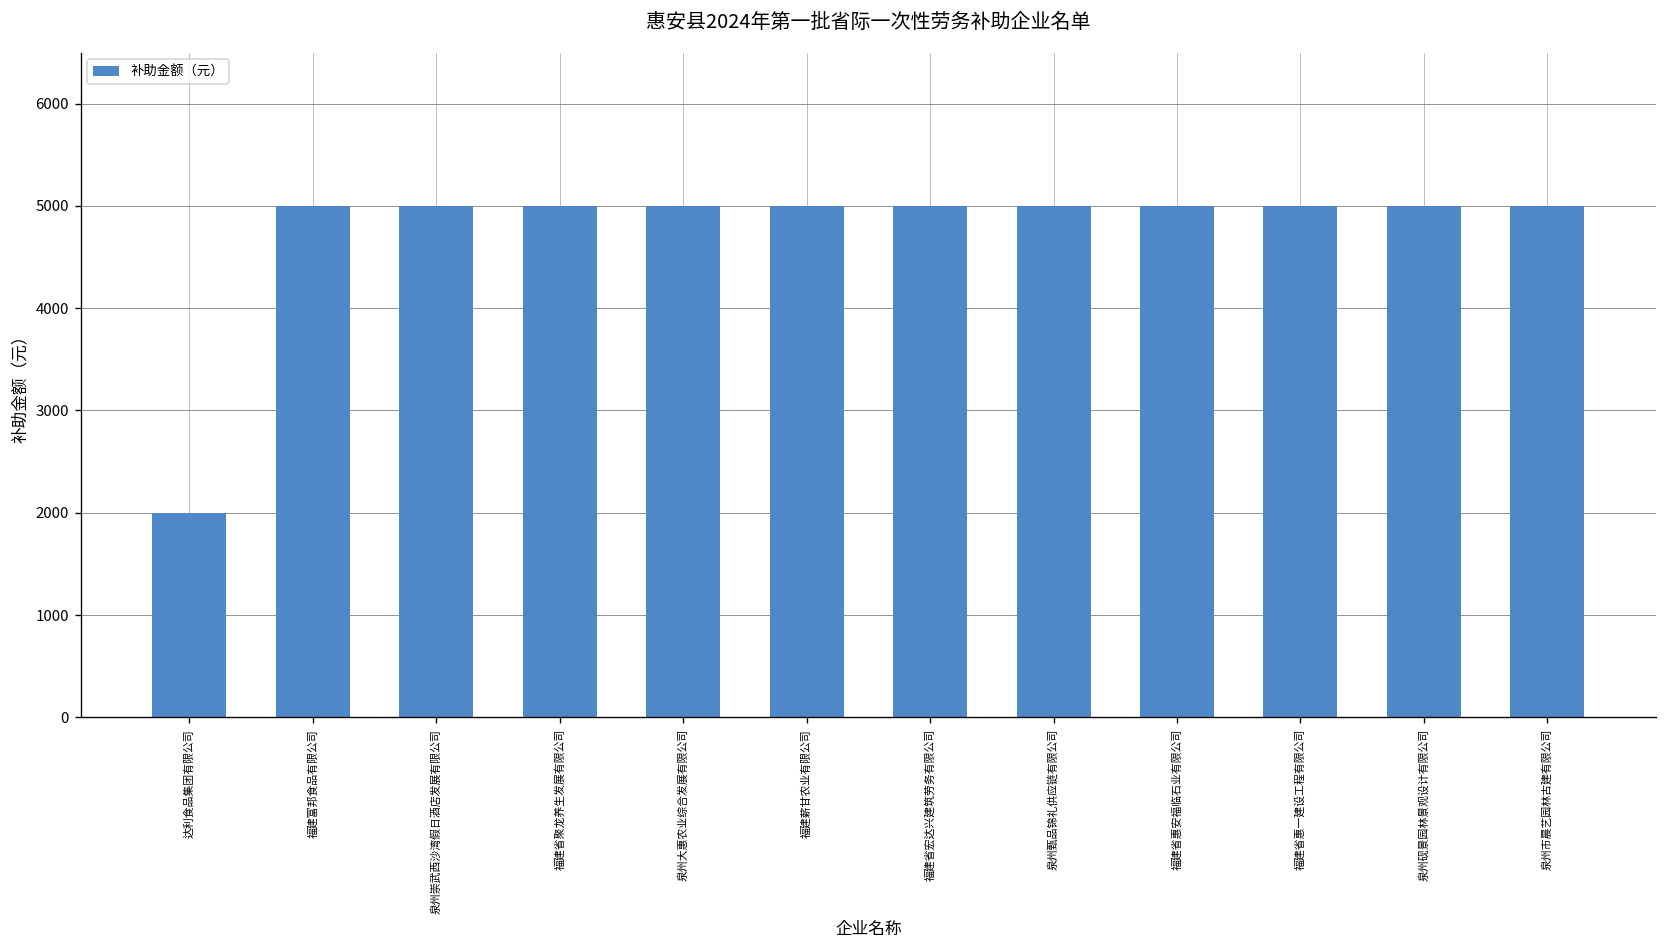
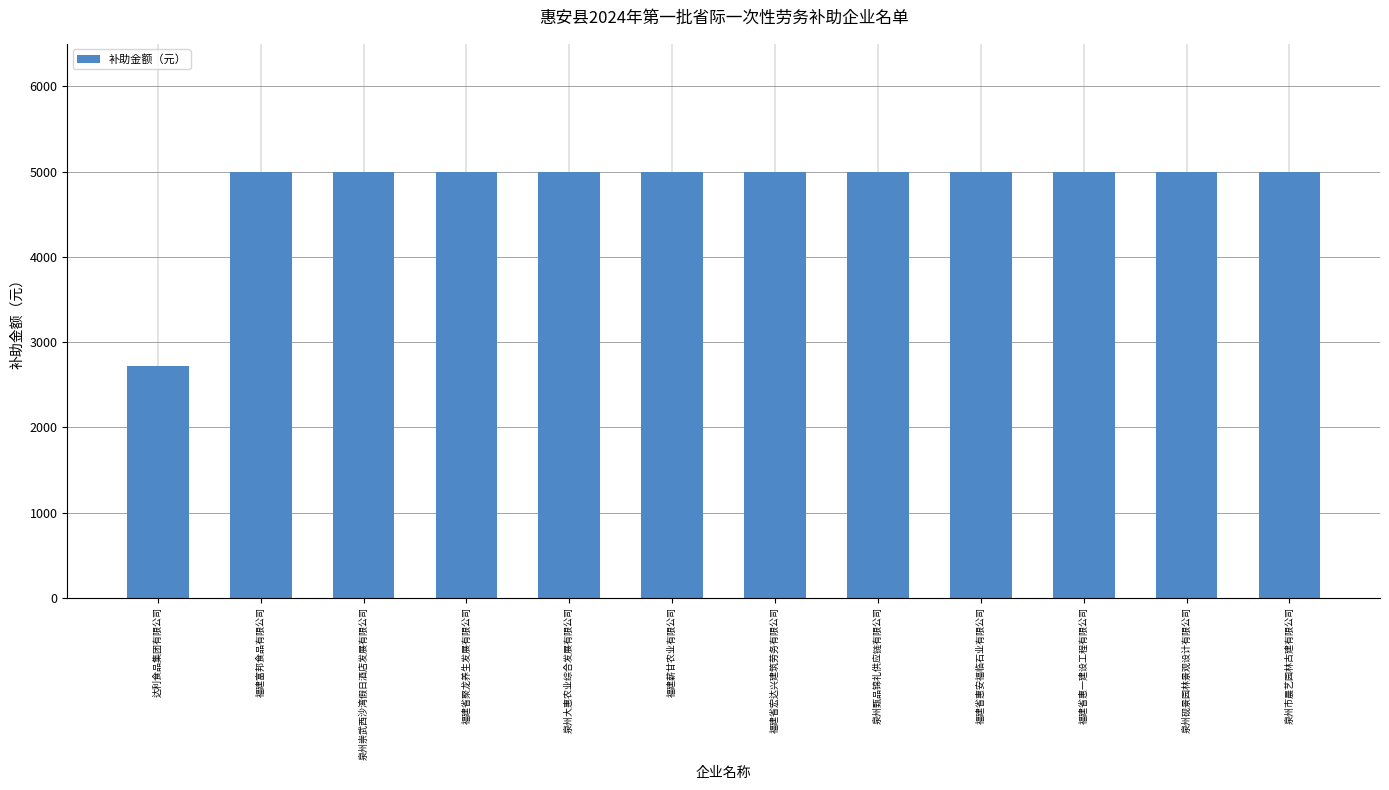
  {
-   "达利食品集团有限公司": 2000,
+   "达利食品集团有限公司": 2700,
    "福建富邦食品有限公司": 5000,
    "泉州崇武西沙湾假日酒店发展有限公司": 5000,
    "福建省聚龙养生发展有限公司": 5000,
    "泉州大惠农业综合发展有限公司": 5000,
    "福建薪甘农业有限公司": 5000,
    "福建省宏达兴建筑劳务有限公司": 5000,
    "泉州甄品锦礼供应链有限公司": 5000,
    "福建省惠安福临石业有限公司": 5000,
    "福建省惠一建设工程有限公司": 5000,
    "泉州砚景园林景观设计有限公司": 5000,
    "泉州市晨艺园林古建有限公司": 5000
  }
